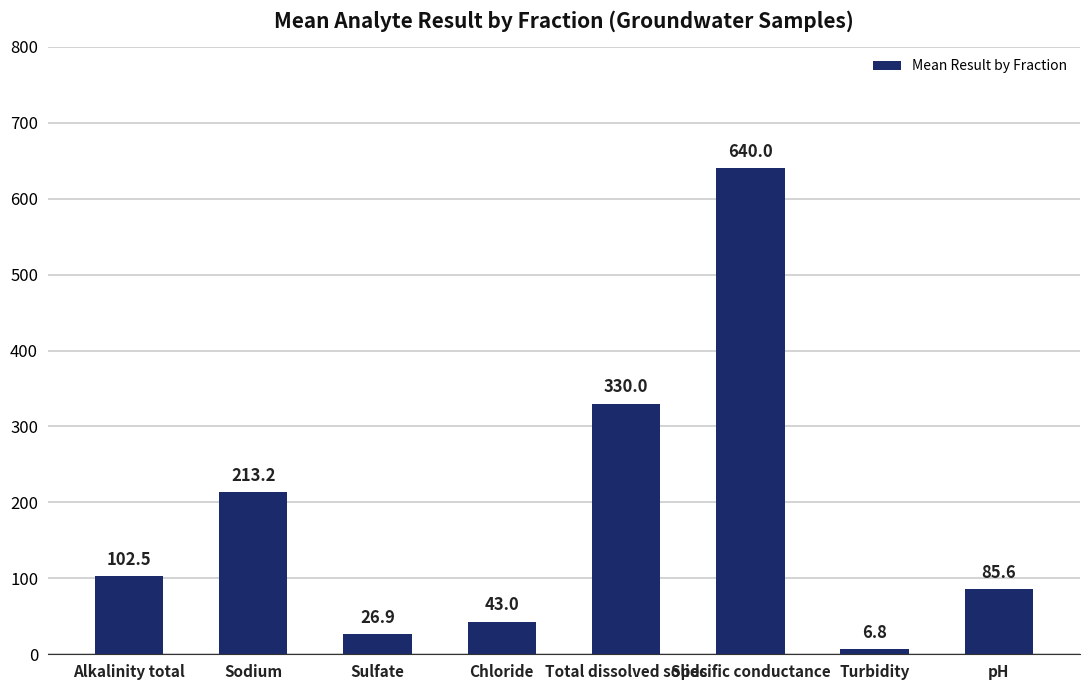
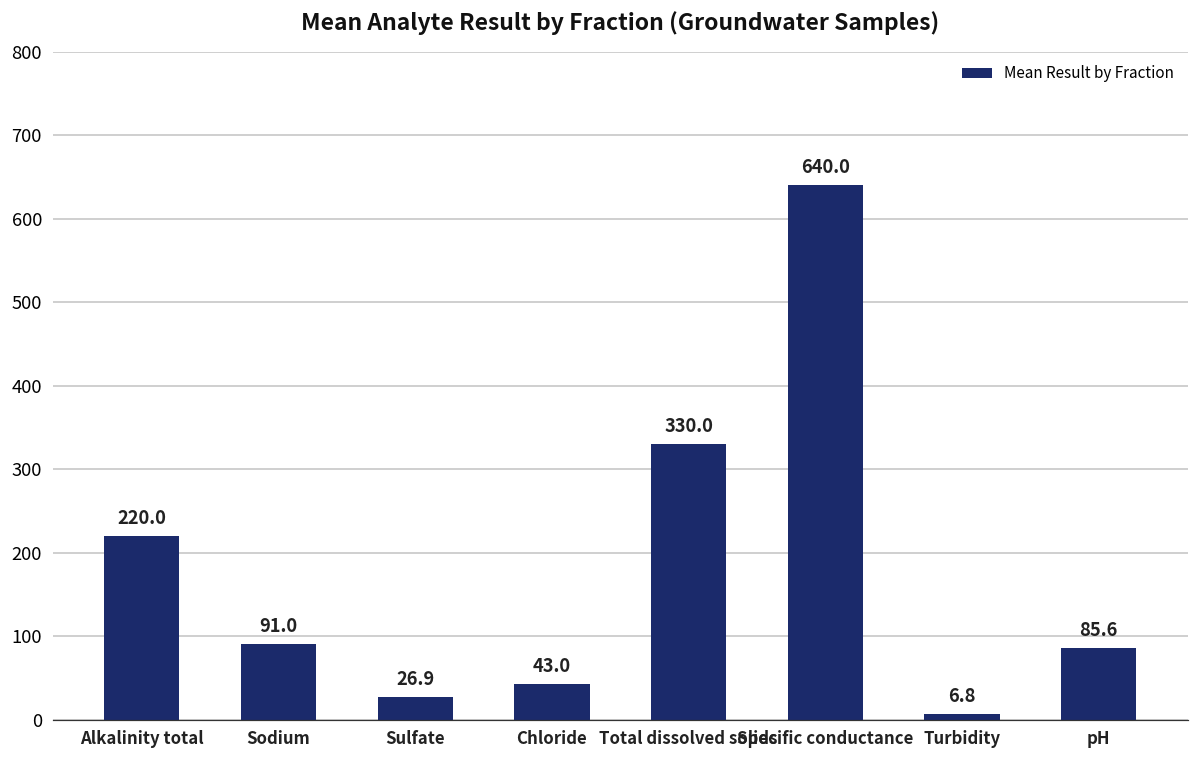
  {
-   "Alkalinity total": 102.5,
-   "Sodium": 213.2,
+   "Alkalinity total": 220.0,
+   "Sodium": 91.0,
    "Sulfate": 26.9,
    "Chloride": 43.0,
    "Turbidity": 6.8,
    "pH": 85.6
  }
